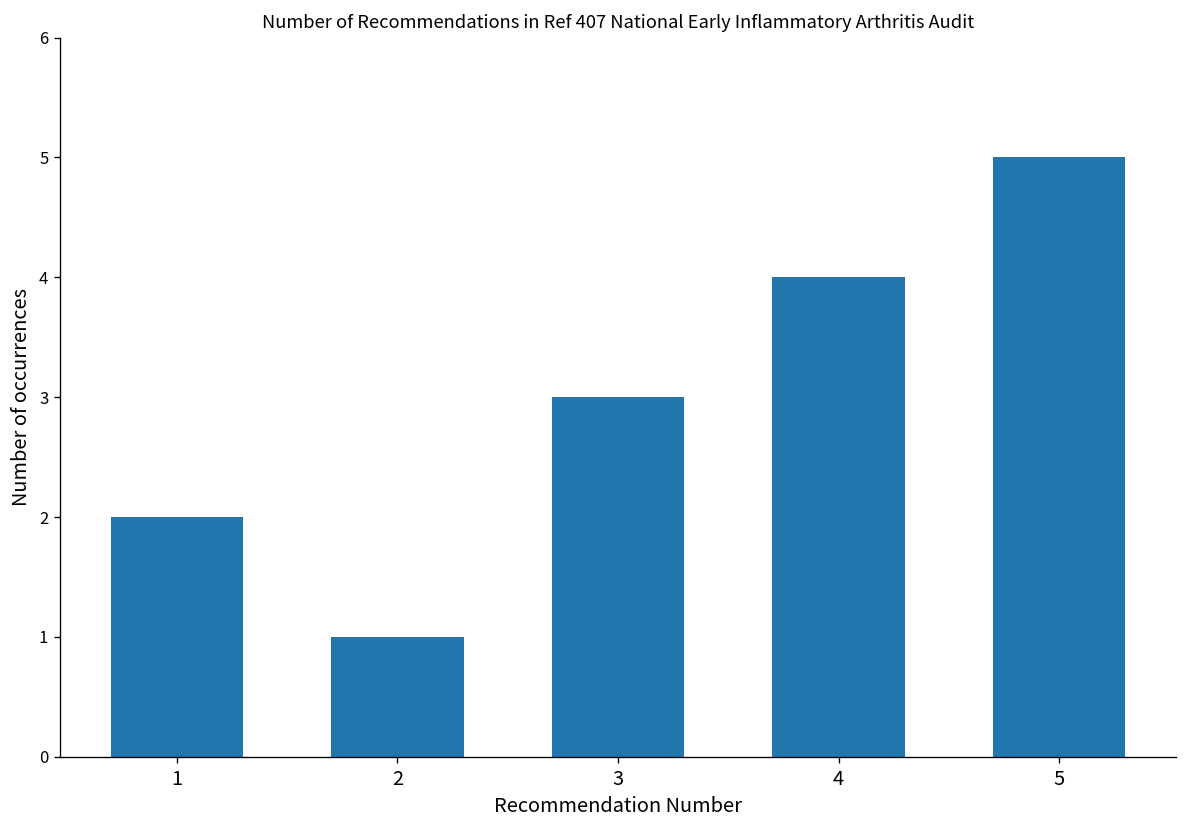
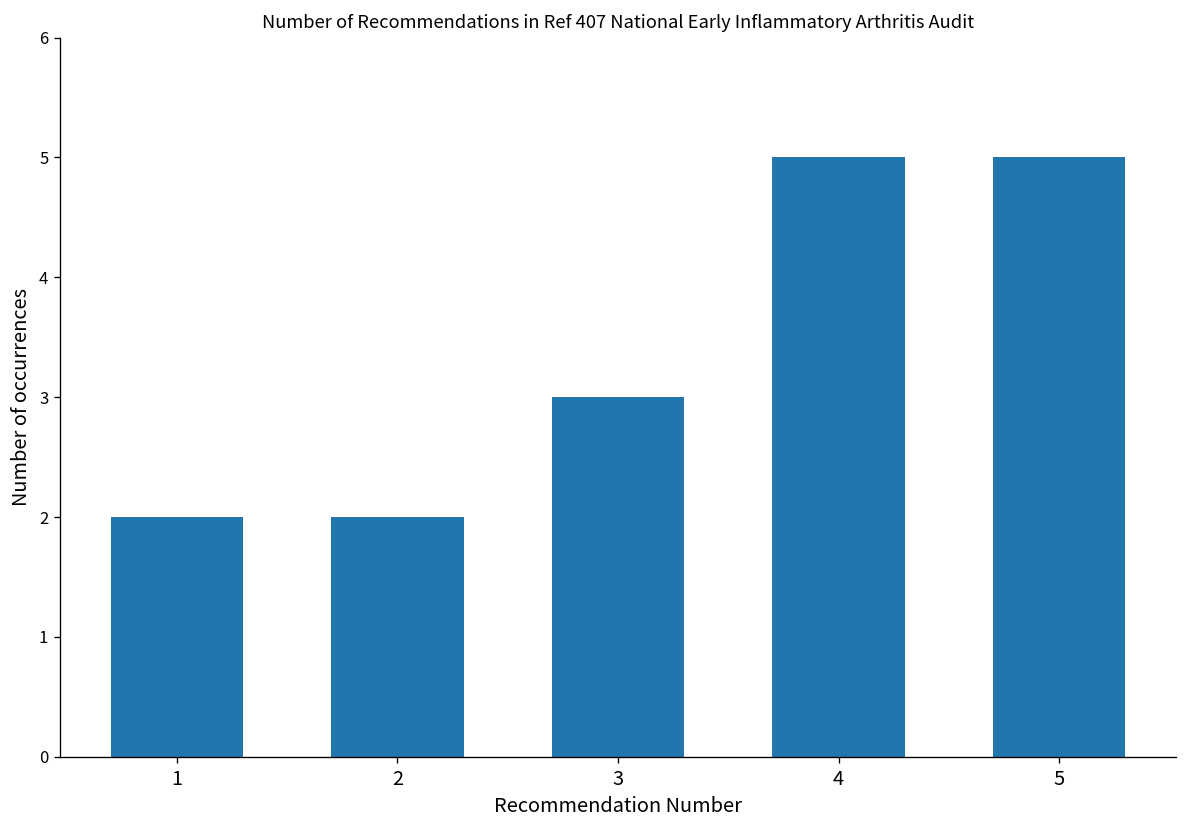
  {
    "1": 2,
-   "2": 1,
+   "2": 2,
    "3": 3,
-   "4": 4,
+   "4": 5,
    "5": 5
  }
